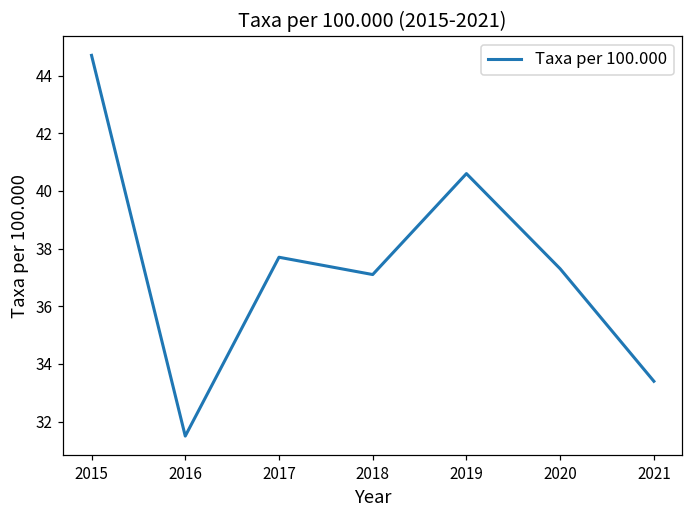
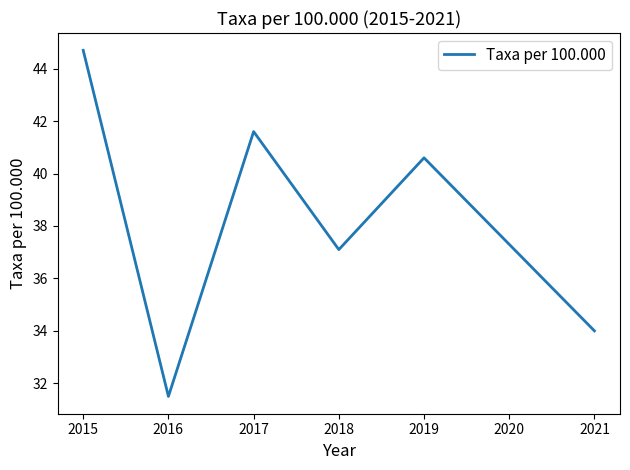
  {
    "2015": 44.7,
    "2016": 31.5,
-   "2017": 37.7,
+   "2017": 41.6,
    "2018": 37.1,
    "2019": 40.6,
    "2020": 37.3,
-   "2021": 33.4
+   "2021": 34.0
  }
